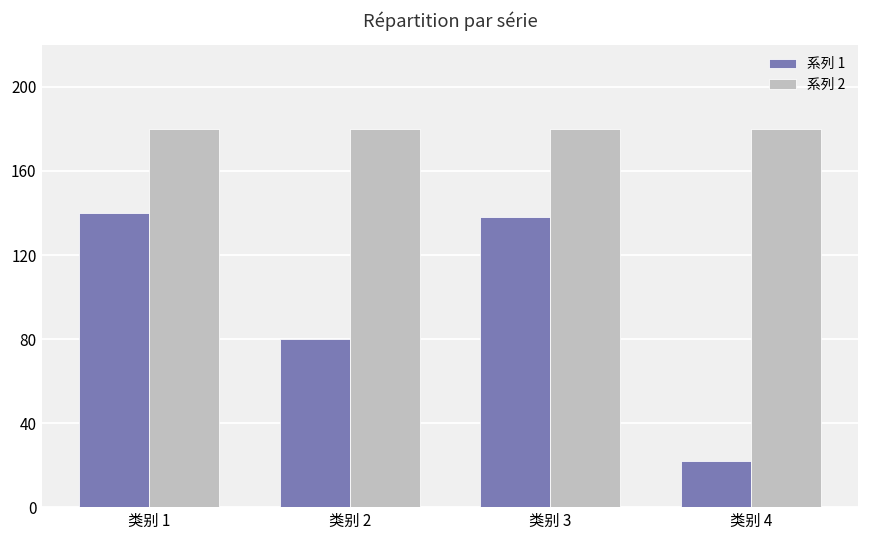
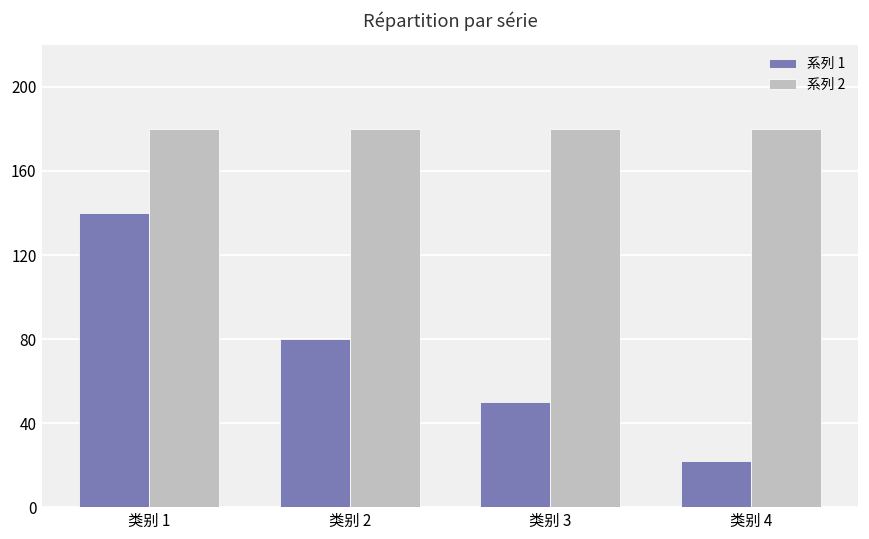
  {
    "系列 1": {
      "类别 1": 140,
      "类别 2": 80,
-     "类别 3": 138,
+     "类别 3": 50,
      "类别 4": 22
    },
    "系列 2": {
      "类别 1": 180,
      "类别 2": 180,
      "类别 3": 180,
      "类别 4": 180
    }
  }
